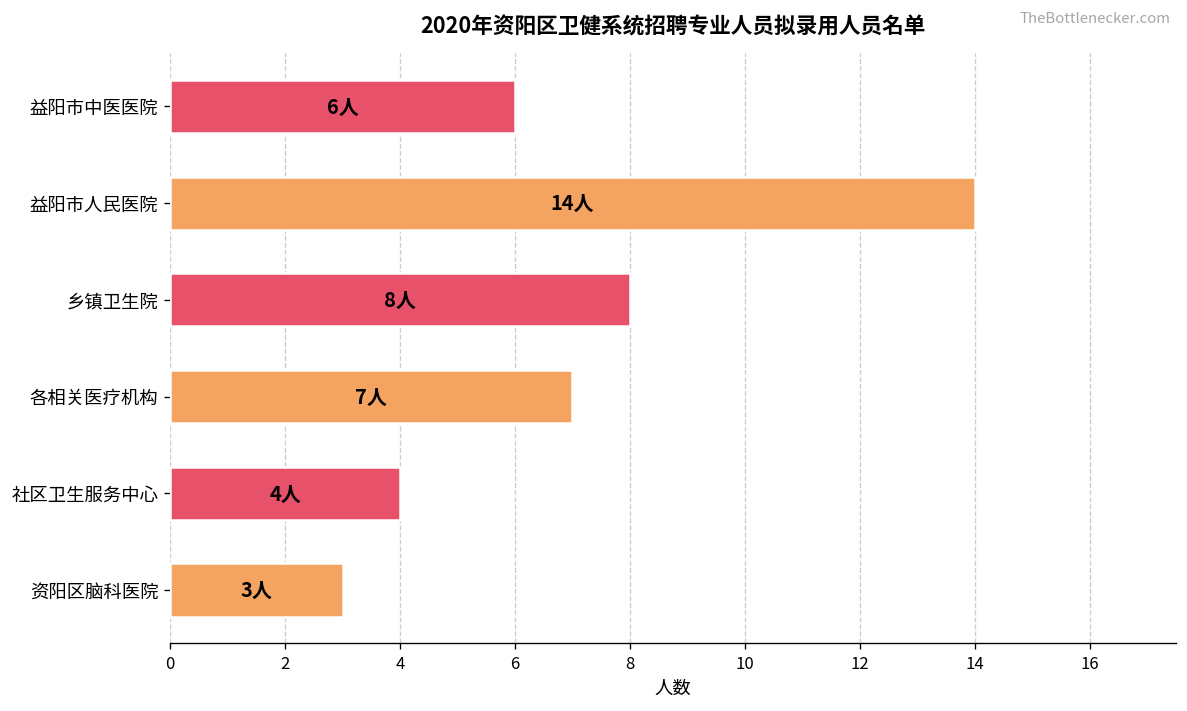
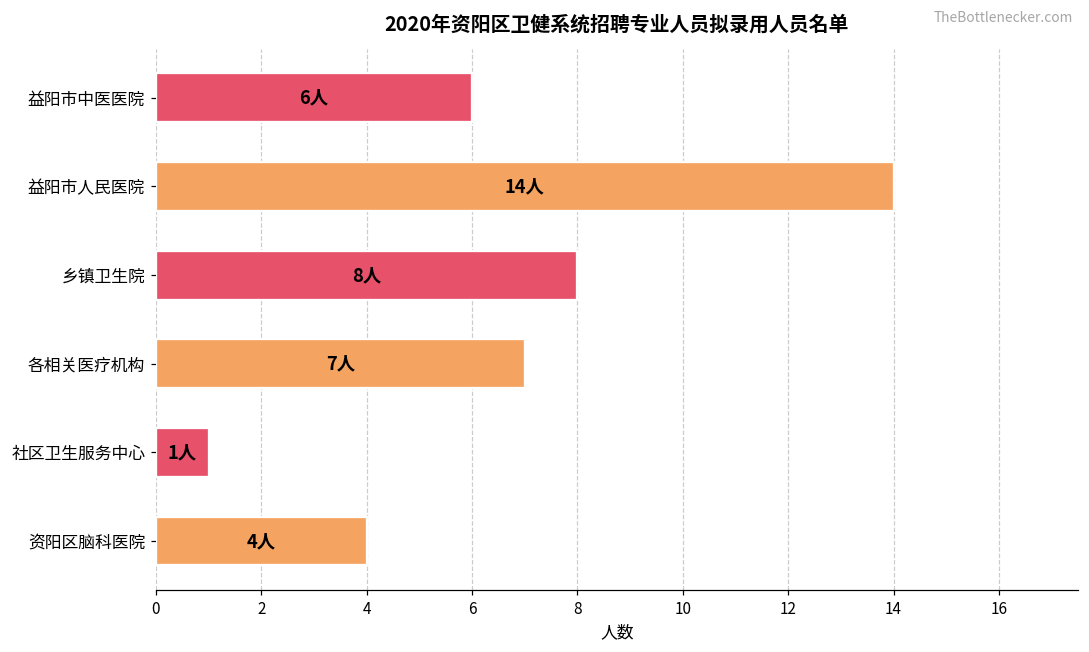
  {
    "益阳市中医医院": "6人",
    "益阳市人民医院": "14人",
    "乡镇卫生院": "8人",
    "各相关医疗机构": "7人",
-   "社区卫生服务中心": "4人",
-   "资阳区脑科医院": "3人"
+   "社区卫生服务中心": "1人",
+   "资阳区脑科医院": "4人"
  }
